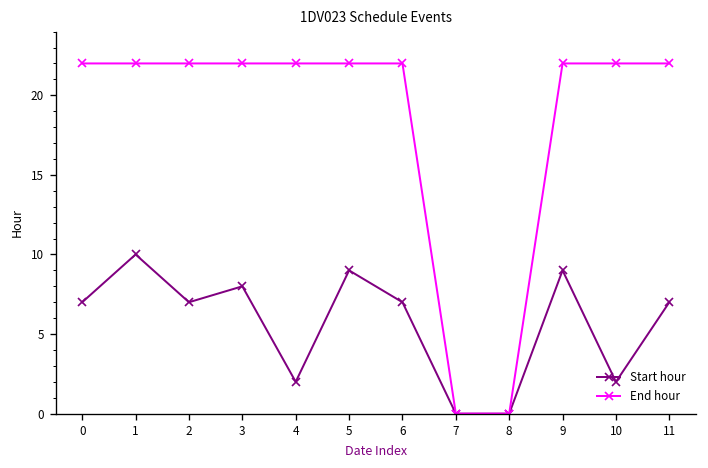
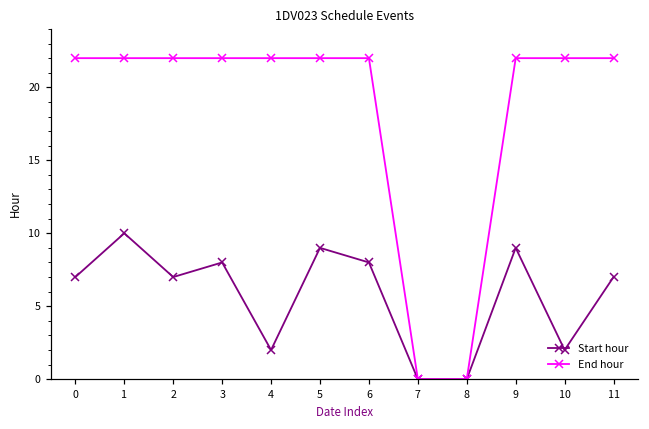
  {
    "Start hour": {
      "0": 7,
      "1": 10,
      "2": 7,
      "3": 8,
      "4": 2,
      "5": 9,
-     "6": 7,
+     "6": 8,
      "9": 9,
      "10": 2,
      "11": 7
    },
    "End hour": {
      "0": 22,
      "1": 22,
      "2": 22,
      "3": 22,
      "4": 22,
      "5": 22,
      "6": 22,
      "9": 22,
      "10": 22,
      "11": 22
    }
  }
